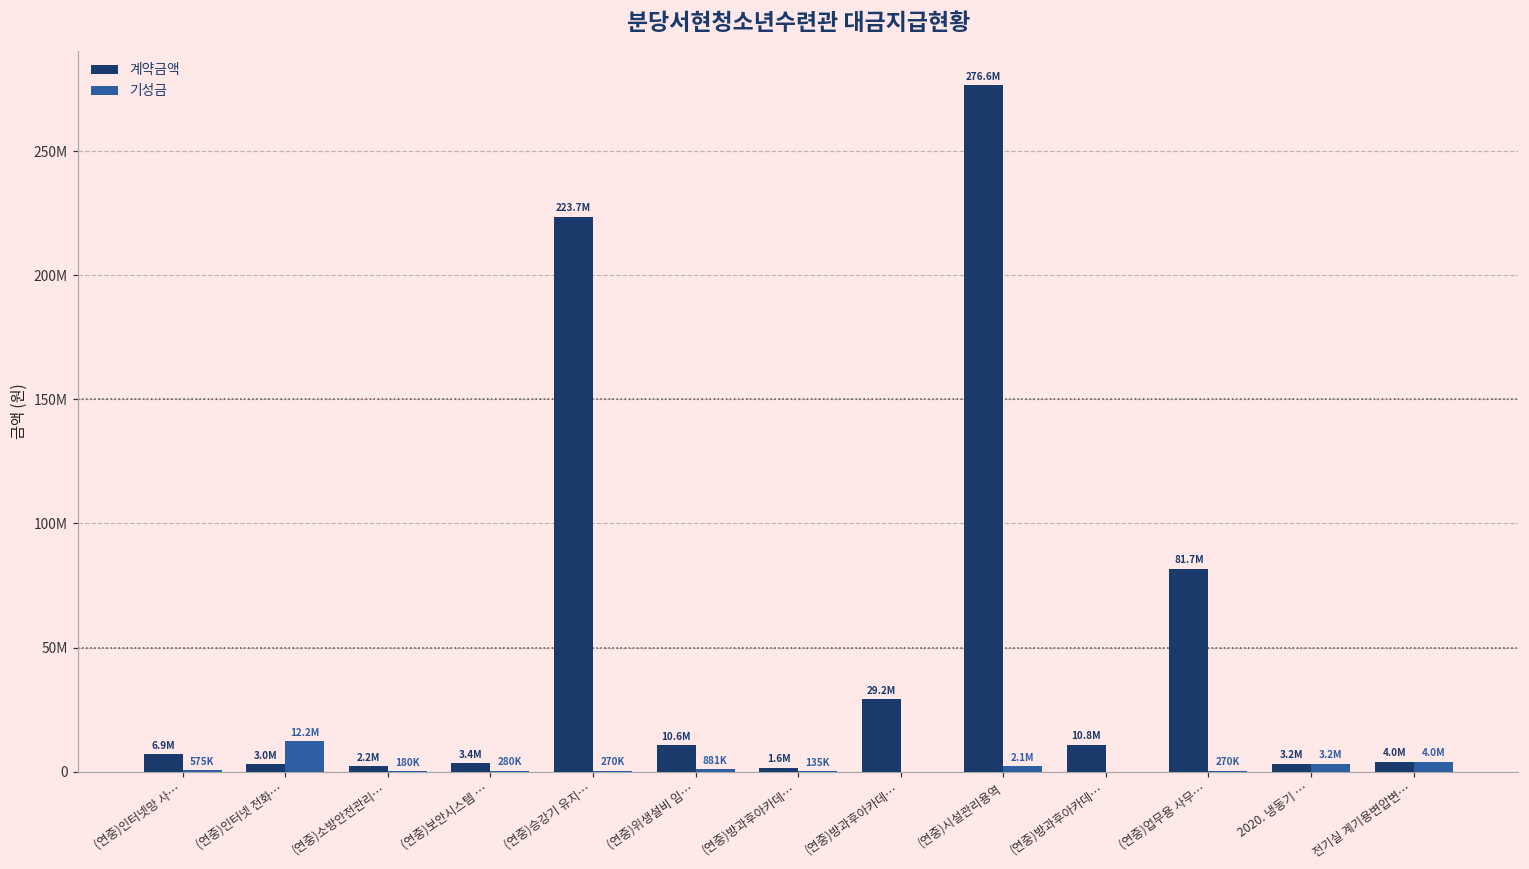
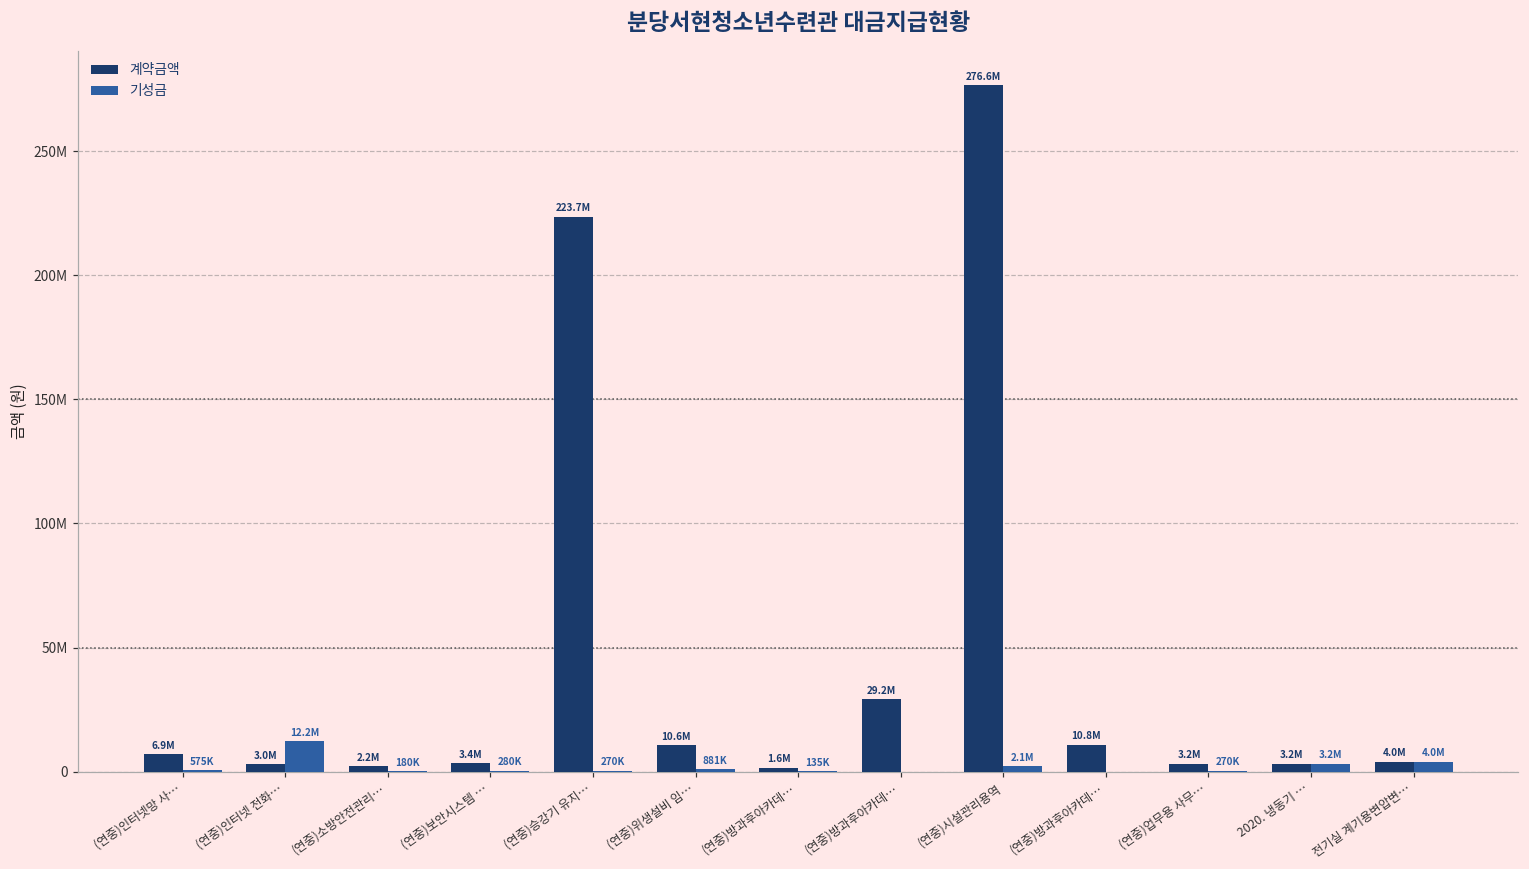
  {
    "계약금액": {
      "(연중)인터넷망 사…": "6.9M",
      "(연중)인터넷 전화…": "3.0M",
      "(연중)소방안전관리…": "2.2M",
      "(연중)보안시스템 …": "3.4M",
      "(연중)승강기 유지…": "223.7M",
      "(연중)위생설비 임…": "10.6M",
      "(연중)시설관리용역": "276.6M",
-     "(연중)업무용 사무…": "81.7M",
+     "(연중)업무용 사무…": "3.2M",
      "2020. 냉동기 …": "3.2M",
      "전기실 계기용변압변…": "4.0M"
    },
    "기성금": {
      "(연중)인터넷망 사…": "575K",
      "(연중)인터넷 전화…": "12.2M",
      "(연중)소방안전관리…": "180K",
      "(연중)보안시스템 …": "280K",
      "(연중)승강기 유지…": "270K",
      "(연중)위생설비 임…": "881K",
      "(연중)시설관리용역": "2.1M",
      "(연중)업무용 사무…": "270K",
      "2020. 냉동기 …": "3.2M",
      "전기실 계기용변압변…": "4.0M"
    }
  }
